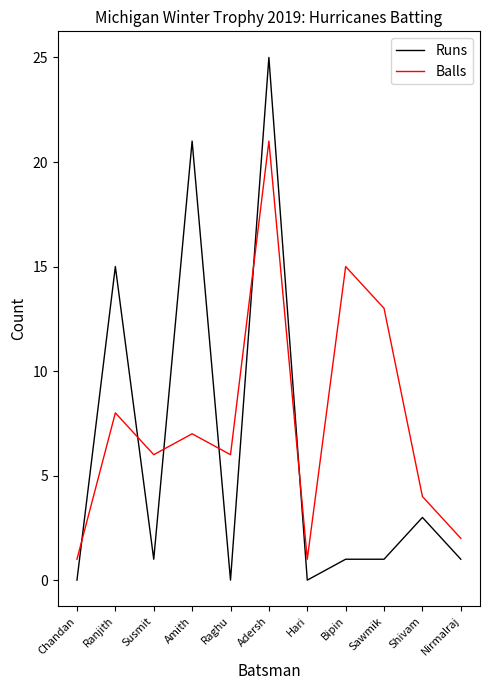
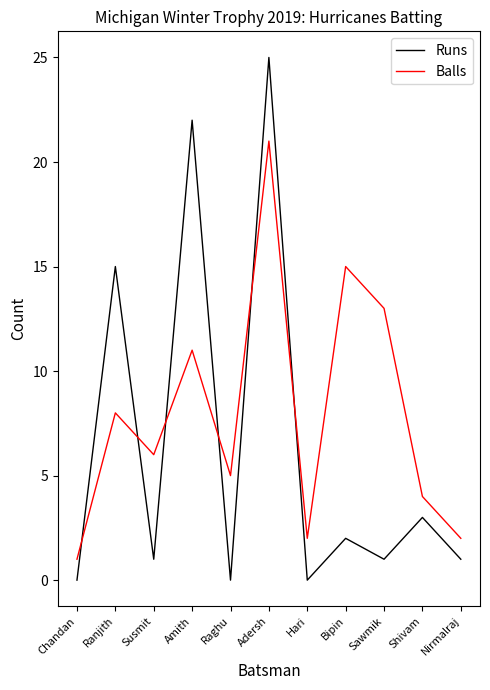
  {
    "Runs": {
      "Chandan": 0,
      "Ranjith": 15,
      "Susmit": 1,
-     "Amith": 21,
+     "Amith": 22,
      "Raghu": 0,
      "Adersh": 25,
      "Hari": 0,
-     "Bipin": 1,
+     "Bipin": 2,
      "Sawmik": 1,
      "Shivam": 3,
      "Nirmalraj": 1
    },
    "Balls": {
      "Chandan": 1,
      "Ranjith": 8,
      "Susmit": 6,
-     "Amith": 7,
-     "Raghu": 6,
+     "Amith": 11,
+     "Raghu": 5,
      "Adersh": 21,
-     "Hari": 1,
+     "Hari": 2,
      "Bipin": 15,
      "Sawmik": 13,
      "Shivam": 4,
      "Nirmalraj": 2
    }
  }
